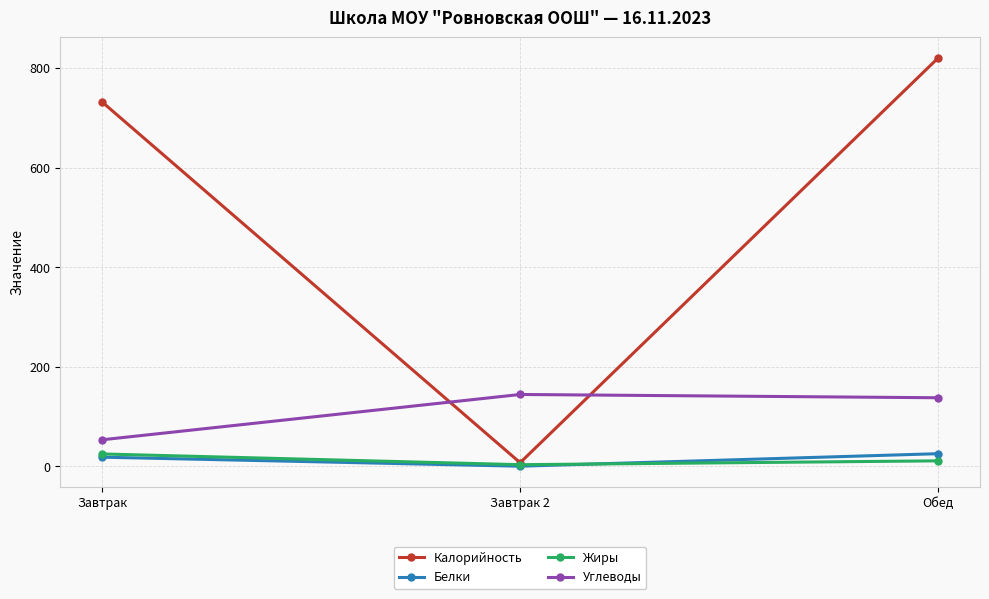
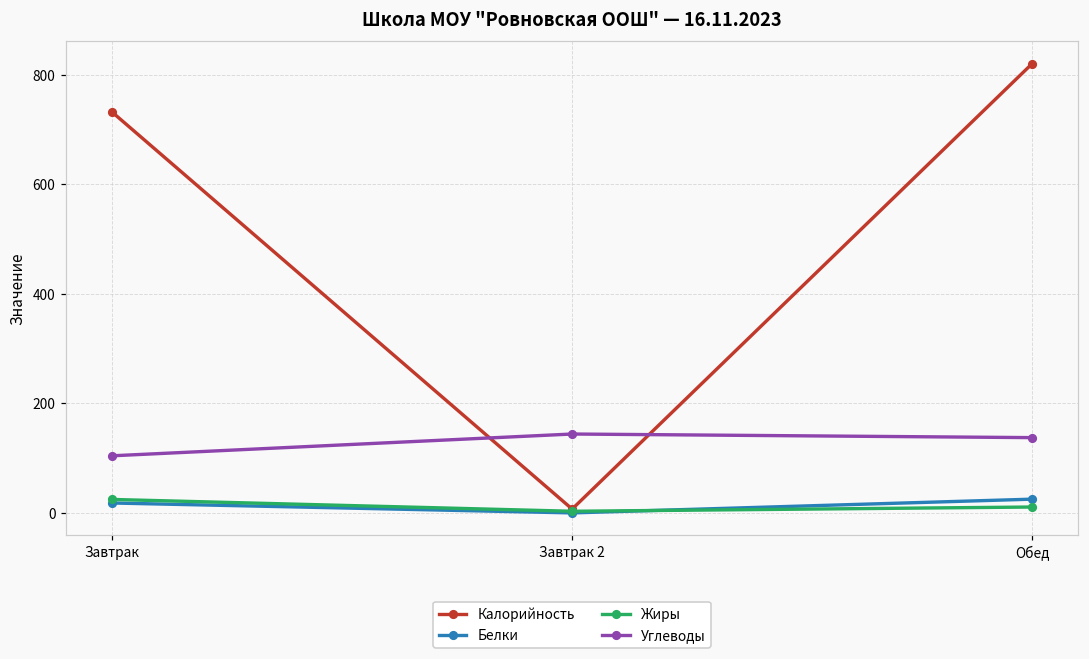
  {
    "Калорийность": {
      "Завтрак": 730,
      "Обед": 820
    },
    "Белки": {
      "Завтрак": 20,
      "Обед": 30
    },
    "Жиры": {
      "Завтрак": 20,
      "Обед": 10
    },
    "Углеводы": {
-     "Завтрак": 50,
+     "Завтрак": 100,
      "Завтрак 2": 140,
      "Обед": 140
    }
  }
